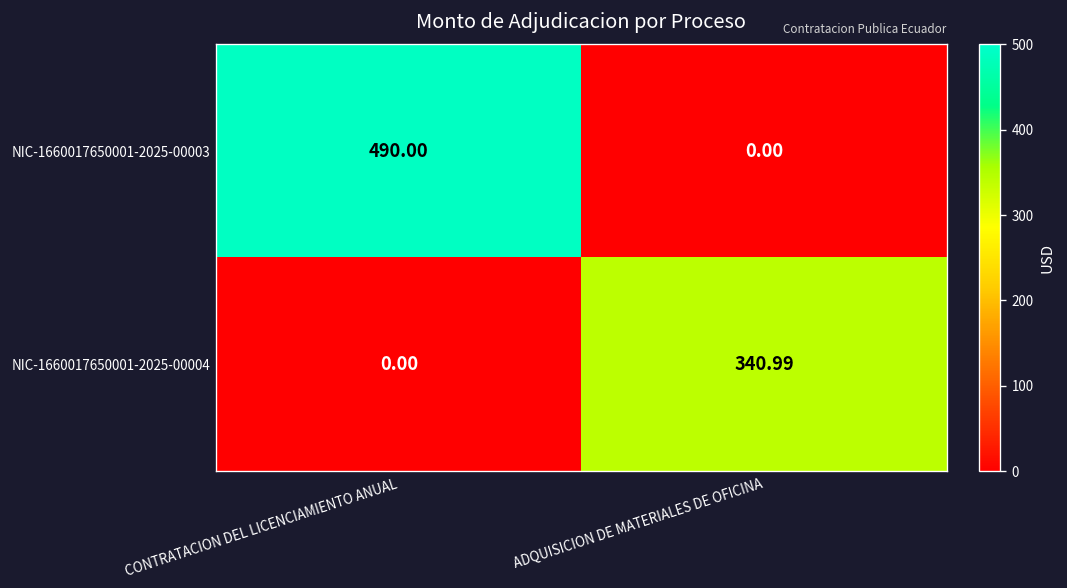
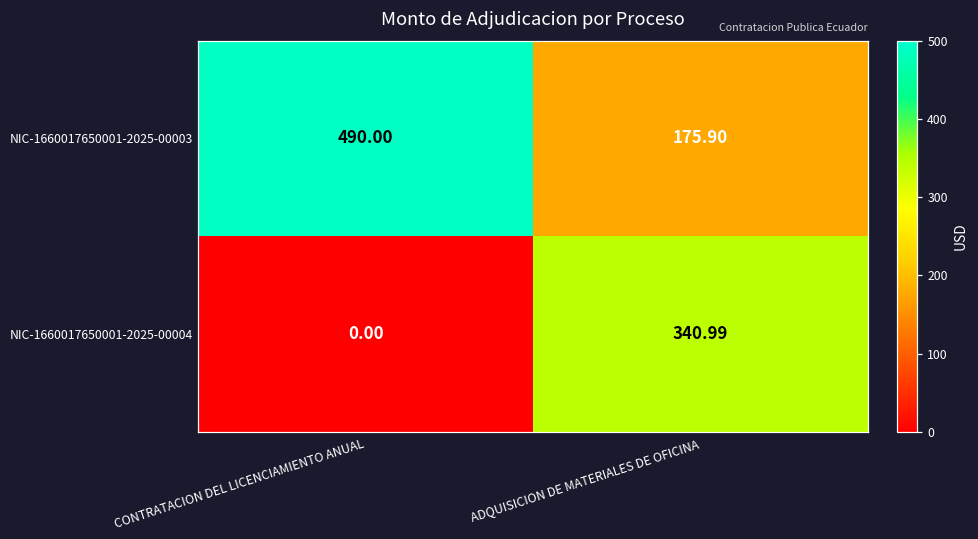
  {
    "NIC-1660017650001-2025-00003": {
      "CONTRATACION DEL LICENCIAMIENTO ANUAL": 490.00,
-     "ADQUISICION DE MATERIALES DE OFICINA": 0.00
+     "ADQUISICION DE MATERIALES DE OFICINA": 175.90
    },
    "NIC-1660017650001-2025-00004": {
      "CONTRATACION DEL LICENCIAMIENTO ANUAL": 0.00,
      "ADQUISICION DE MATERIALES DE OFICINA": 340.99
    }
  }
